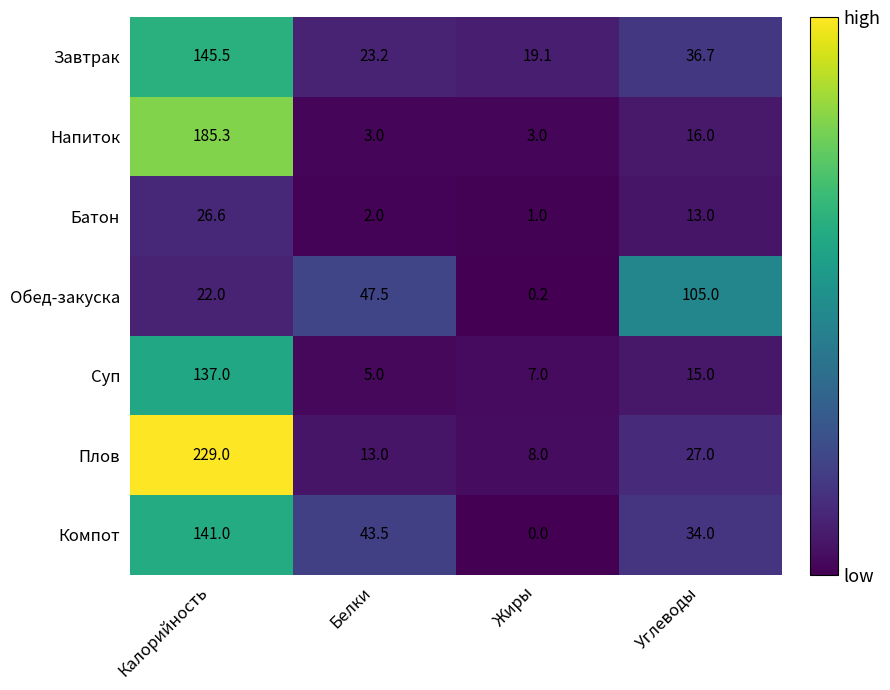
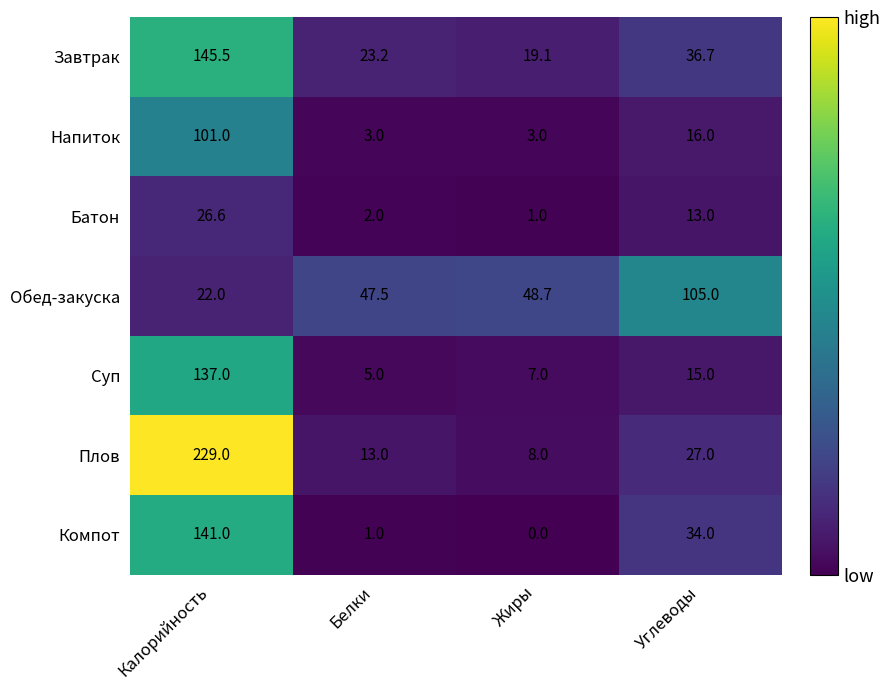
  {
    "Завтрак": {
      "Калорийность": 145.5,
      "Белки": 23.2,
      "Жиры": 19.1,
      "Углеводы": 36.7
    },
    "Напиток": {
-     "Калорийность": 185.3,
+     "Калорийность": 101.0,
      "Белки": 3.0,
      "Жиры": 3.0,
      "Углеводы": 16.0
    },
    "Батон": {
      "Калорийность": 26.6,
      "Белки": 2.0,
      "Жиры": 1.0,
      "Углеводы": 13.0
    },
    "Обед-закуска": {
      "Калорийность": 22.0,
      "Белки": 47.5,
-     "Жиры": 0.2,
+     "Жиры": 48.7,
      "Углеводы": 105.0
    },
    "Суп": {
      "Калорийность": 137.0,
      "Белки": 5.0,
      "Жиры": 7.0,
      "Углеводы": 15.0
    },
    "Плов": {
      "Калорийность": 229.0,
      "Белки": 13.0,
      "Жиры": 8.0,
      "Углеводы": 27.0
    },
    "Компот": {
      "Калорийность": 141.0,
-     "Белки": 43.5,
+     "Белки": 1.0,
      "Жиры": 0.0,
      "Углеводы": 34.0
    }
  }
